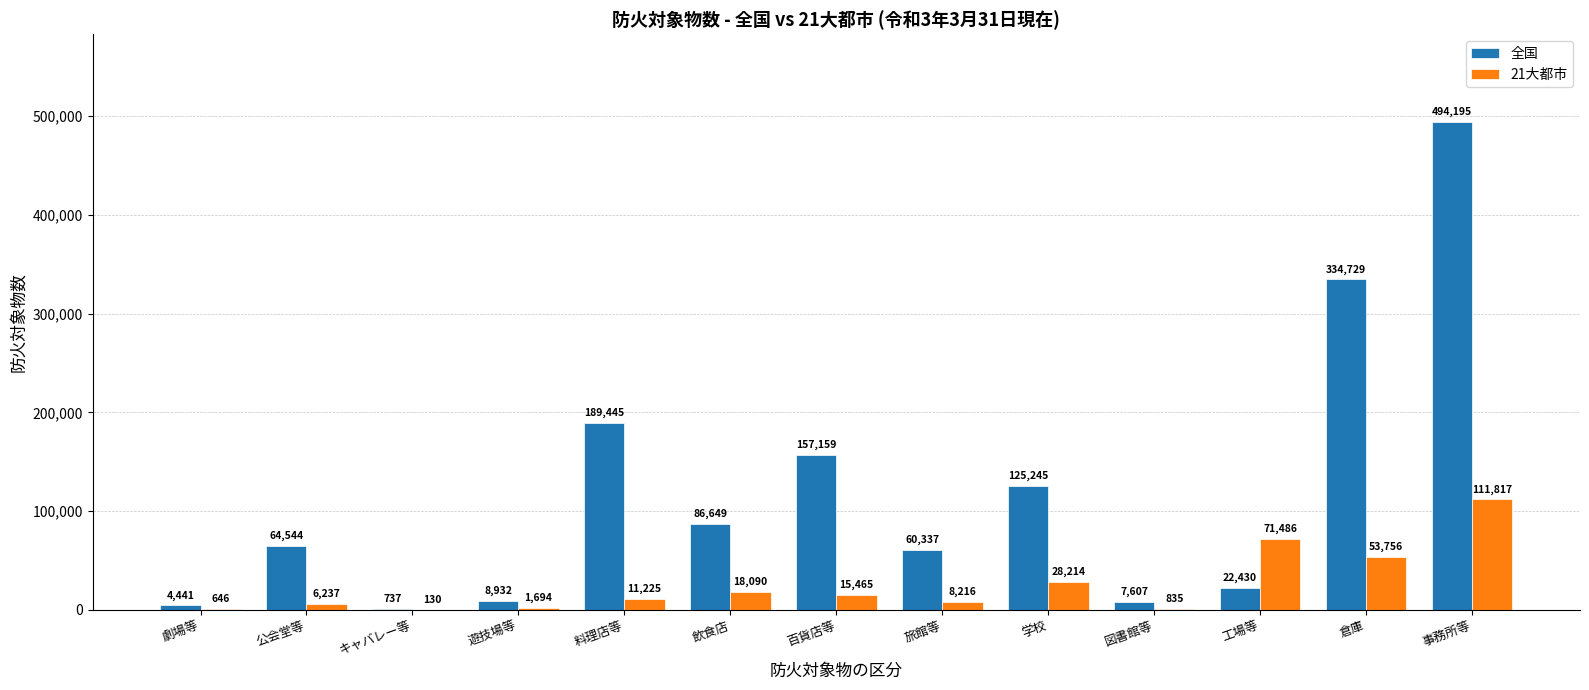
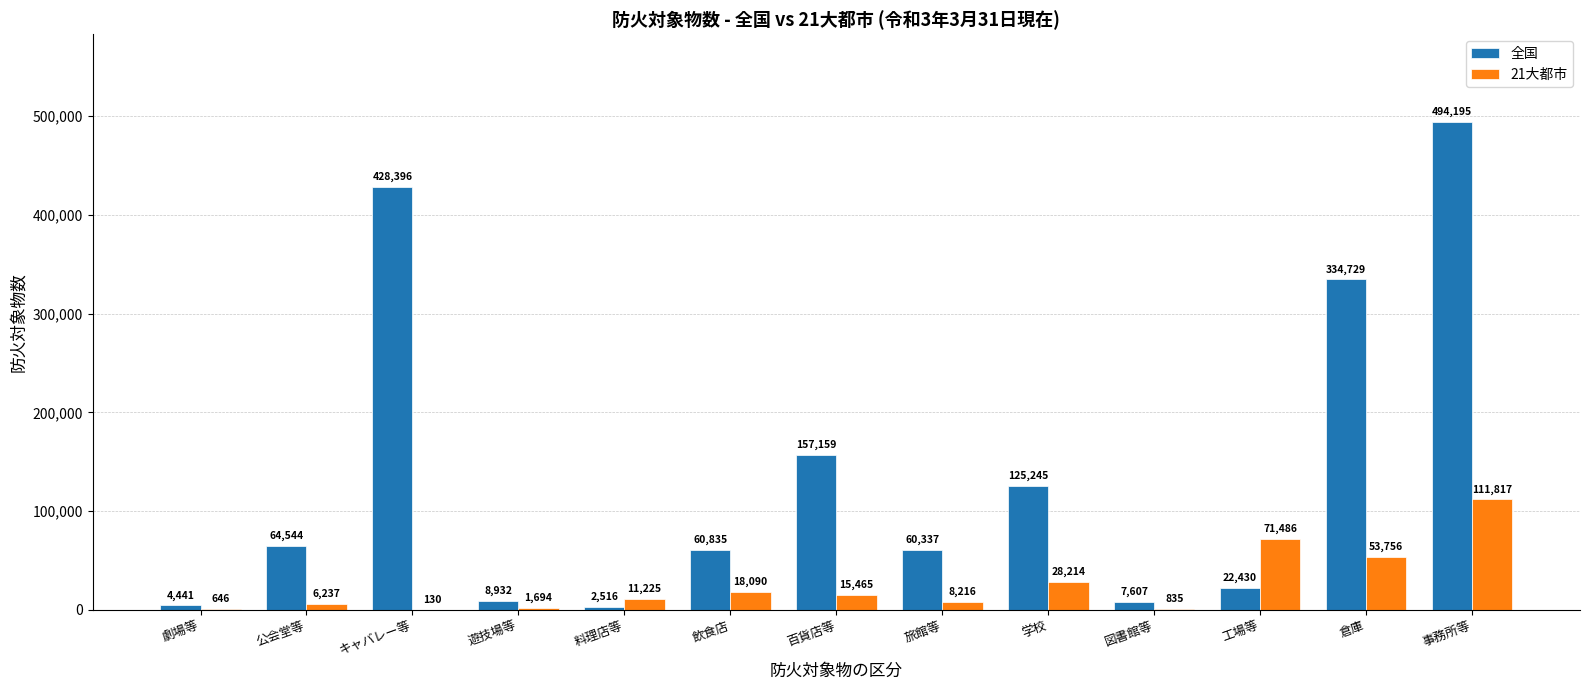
  {
    "全国": {
      "劇場等": "4,441",
      "公会堂等": "64,544",
-     "キャバレー等": "737",
+     "キャバレー等": "428,396",
      "遊技場等": "8,932",
-     "料理店等": "189,445",
-     "飲食店": "86,649",
+     "料理店等": "2,516",
+     "飲食店": "60,835",
      "百貨店等": "157,159",
      "旅館等": "60,337",
      "学校": "125,245",
      "図書館等": "7,607",
      "工場等": "22,430",
      "倉庫": "334,729",
      "事務所等": "494,195"
    },
    "21大都市": {
      "劇場等": "646",
      "公会堂等": "6,237",
      "キャバレー等": "130",
      "遊技場等": "1,694",
      "料理店等": "11,225",
      "飲食店": "18,090",
      "百貨店等": "15,465",
      "旅館等": "8,216",
      "学校": "28,214",
      "図書館等": "835",
      "工場等": "71,486",
      "倉庫": "53,756",
      "事務所等": "111,817"
    }
  }
